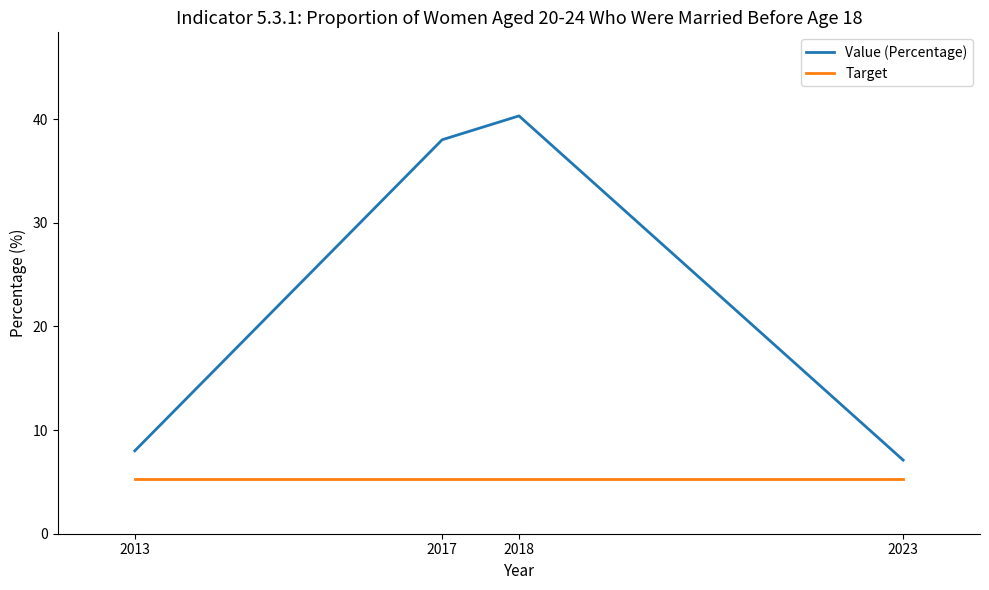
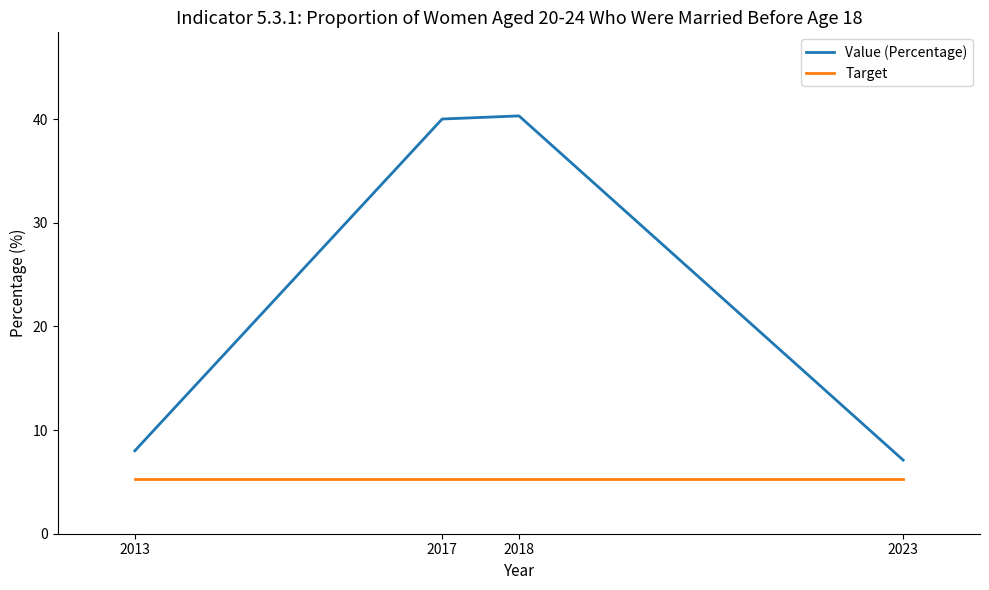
  {
    "Value (Percentage)": {
      "2013": 8,
-     "2017": 38,
+     "2017": 40,
      "2018": 40.3,
      "2023": 7
    },
    "Target": {
      "2013": 5.3,
      "2017": 5.3,
      "2018": 5.3,
      "2023": 5.3
    }
  }
